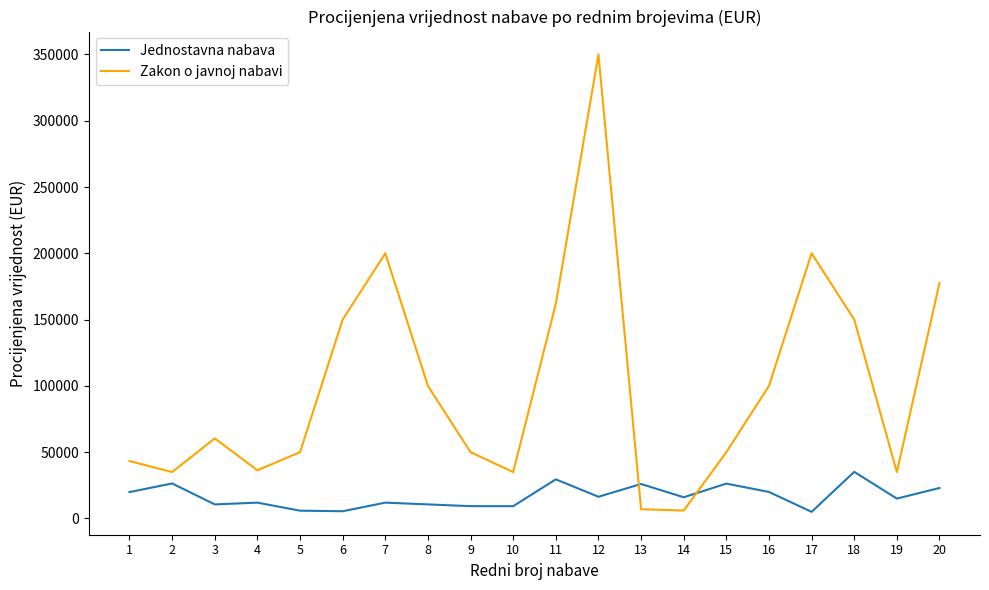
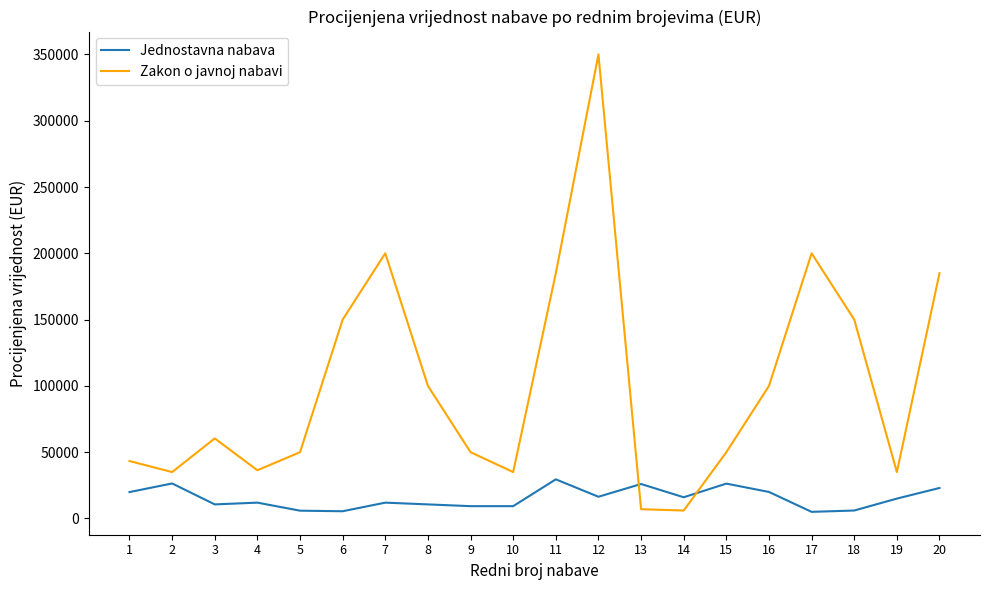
  {
    "Jednostavna nabava": {
      "1": 20000,
      "2": 26000,
      "3": 11000,
      "4": 12000,
      "5": 6000,
      "6": 5000,
      "7": 12000,
      "8": 11000,
      "9": 9000,
      "10": 9000,
      "11": 30000,
      "12": 16000,
      "13": 26000,
      "14": 16000,
      "15": 26000,
      "16": 20000,
      "17": 5000,
-     "18": 35000,
+     "18": 6000,
      "19": 15000,
      "20": 23000
    },
    "Zakon o javnoj nabavi": {
      "1": 43000,
      "2": 35000,
      "3": 60000,
      "4": 36000,
      "5": 50000,
      "6": 150000,
      "7": 200000,
      "8": 100000,
      "9": 50000,
      "10": 35000,
-     "11": 162000,
+     "11": 185000,
      "12": 350000,
      "13": 7000,
      "14": 6000,
      "15": 50000,
      "16": 100000,
      "17": 200000,
      "18": 150000,
      "19": 35000,
-     "20": 178000
+     "20": 185000
    }
  }
